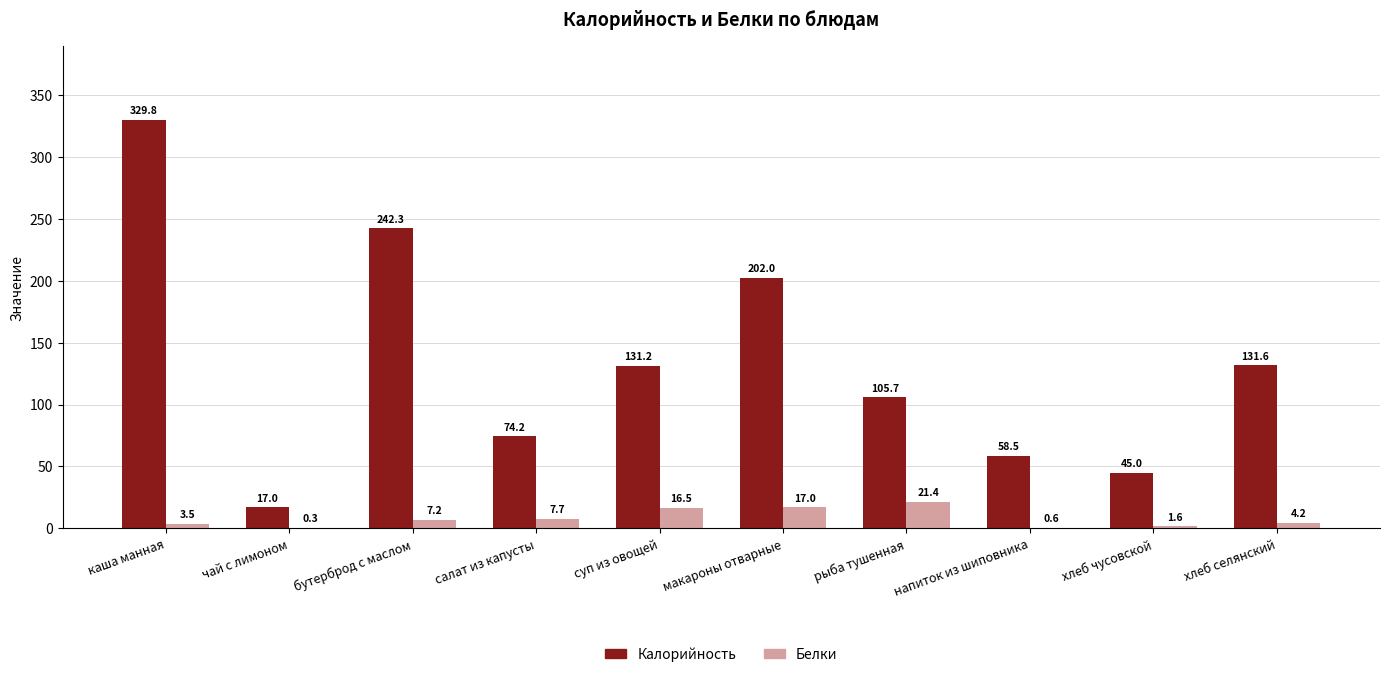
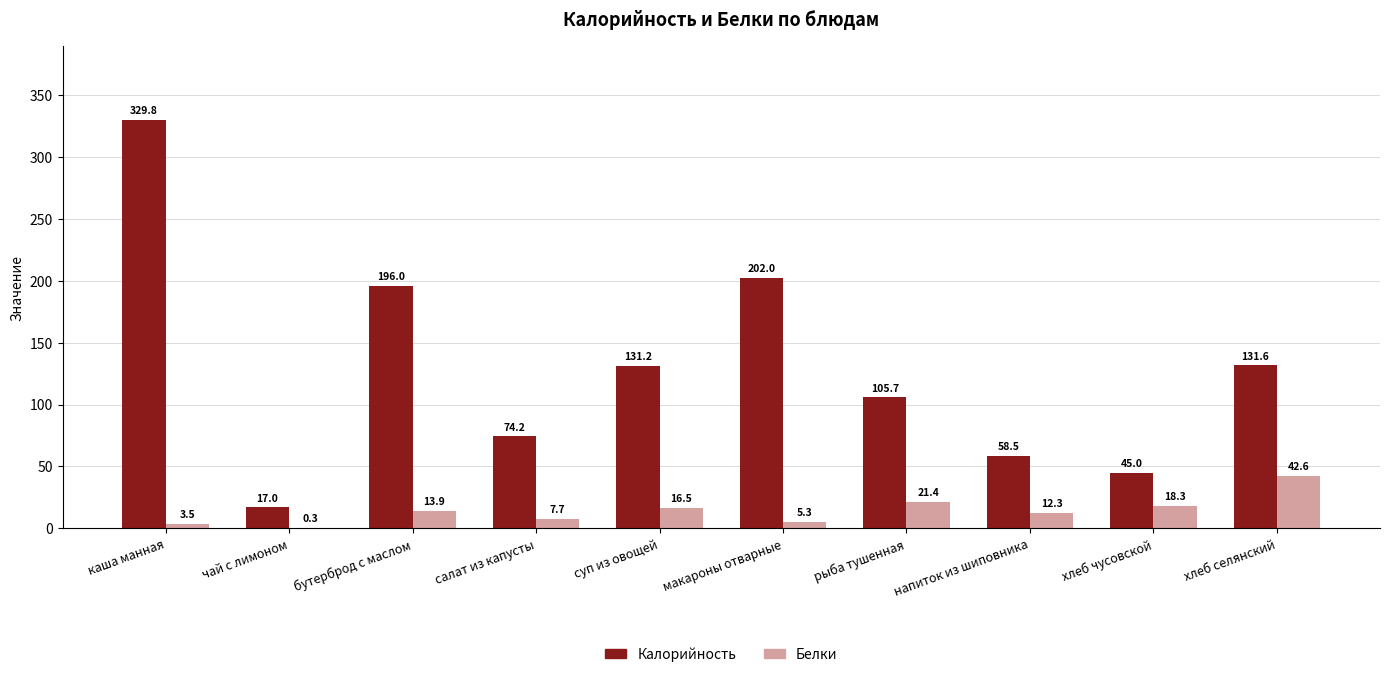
  {
    "Калорийность": {
      "каша манная": 329.8,
      "чай с лимоном": 17.0,
-     "бутерброд с маслом": 242.3,
+     "бутерброд с маслом": 196.0,
      "салат из капусты": 74.2,
      "суп из овощей": 131.2,
      "макароны отварные": 202.0,
      "рыба тушенная": 105.7,
      "напиток из шиповника": 58.5,
      "хлеб чусовской": 45.0,
      "хлеб селянский": 131.6
    },
    "Белки": {
      "каша манная": 3.5,
      "чай с лимоном": 0.3,
-     "бутерброд с маслом": 7.2,
+     "бутерброд с маслом": 13.9,
      "салат из капусты": 7.7,
      "суп из овощей": 16.5,
-     "макароны отварные": 17.0,
+     "макароны отварные": 5.3,
      "рыба тушенная": 21.4,
-     "напиток из шиповника": 0.6,
-     "хлеб чусовской": 1.6,
-     "хлеб селянский": 4.2
+     "напиток из шиповника": 12.3,
+     "хлеб чусовской": 18.3,
+     "хлеб селянский": 42.6
    }
  }
